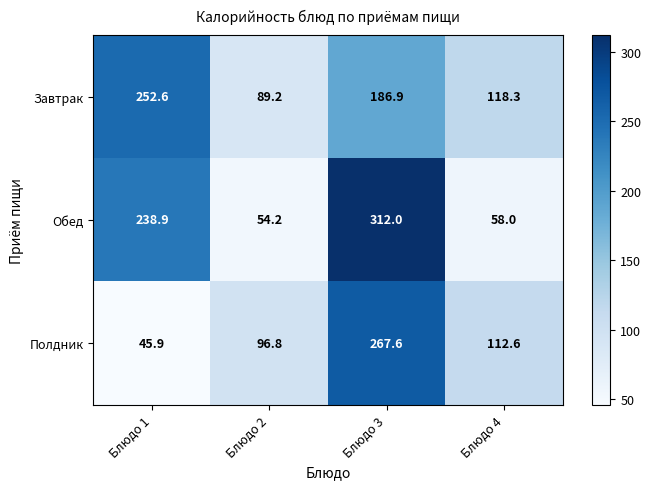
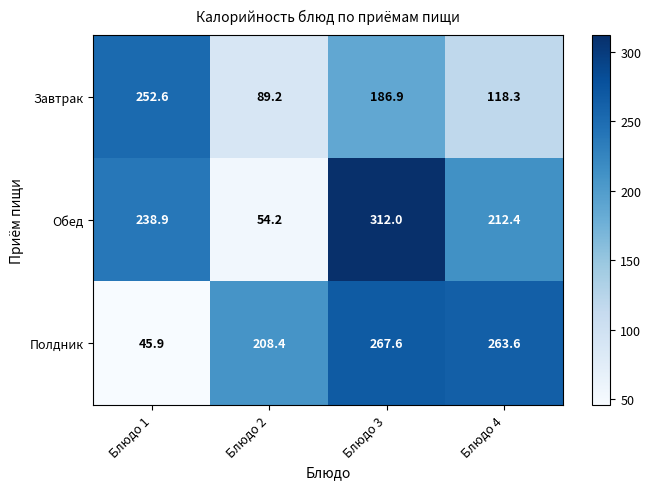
  {
    "Завтрак": {
      "Блюдо 1": 252.6,
      "Блюдо 2": 89.2,
      "Блюдо 3": 186.9,
      "Блюдо 4": 118.3
    },
    "Обед": {
      "Блюдо 1": 238.9,
      "Блюдо 2": 54.2,
      "Блюдо 3": 312.0,
-     "Блюдо 4": 58.0
+     "Блюдо 4": 212.4
    },
    "Полдник": {
      "Блюдо 1": 45.9,
-     "Блюдо 2": 96.8,
+     "Блюдо 2": 208.4,
      "Блюдо 3": 267.6,
-     "Блюдо 4": 112.6
+     "Блюдо 4": 263.6
    }
  }
